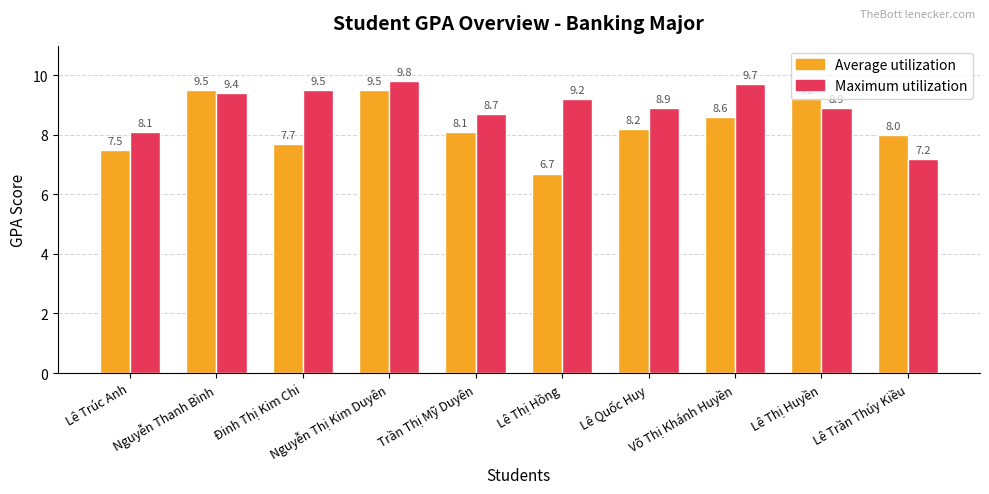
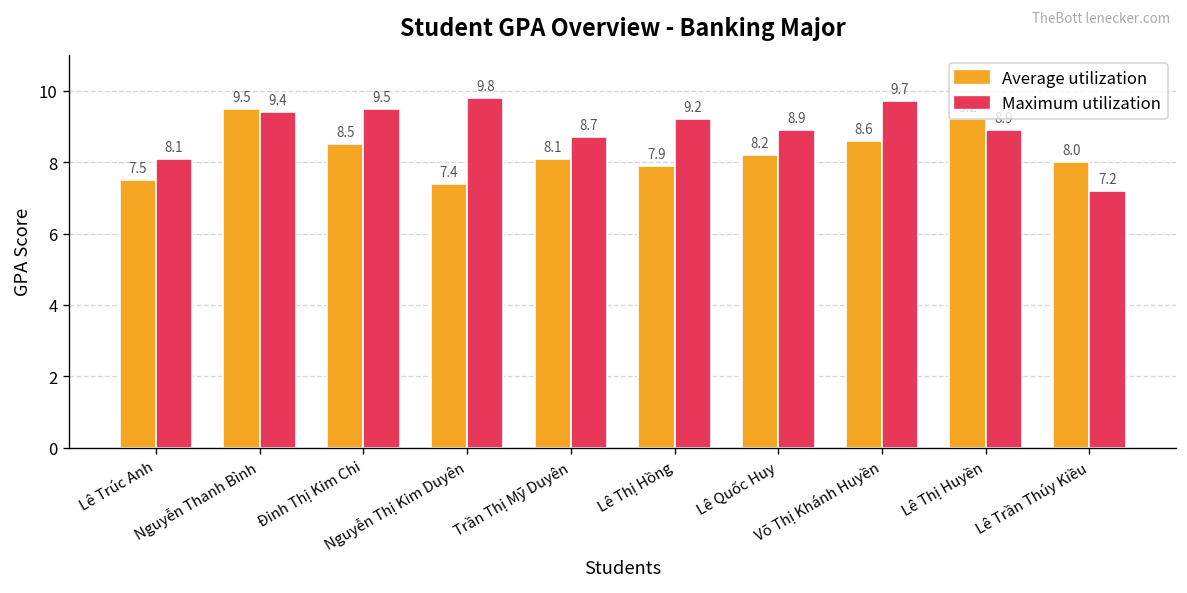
  {
    "Average utilization": {
      "Lê Trúc Anh": 7.5,
      "Nguyễn Thanh Bình": 9.5,
-     "Đinh Thị Kim Chi": 7.7,
-     "Nguyễn Thị Kim Duyên": 9.5,
+     "Đinh Thị Kim Chi": 8.5,
+     "Nguyễn Thị Kim Duyên": 7.4,
      "Trần Thị Mỹ Duyên": 8.1,
-     "Lê Thị Hồng": 6.7,
+     "Lê Thị Hồng": 7.9,
      "Lê Quốc Huy": 8.2,
      "Võ Thị Khánh Huyền": 8.6,
      "Lê Trần Thúy Kiều": 8.0
    },
    "Maximum utilization": {
      "Lê Trúc Anh": 8.1,
      "Nguyễn Thanh Bình": 9.4,
      "Đinh Thị Kim Chi": 9.5,
      "Nguyễn Thị Kim Duyên": 9.8,
      "Trần Thị Mỹ Duyên": 8.7,
      "Lê Thị Hồng": 9.2,
      "Lê Quốc Huy": 8.9,
      "Võ Thị Khánh Huyền": 9.7,
      "Lê Trần Thúy Kiều": 7.2
    }
  }
